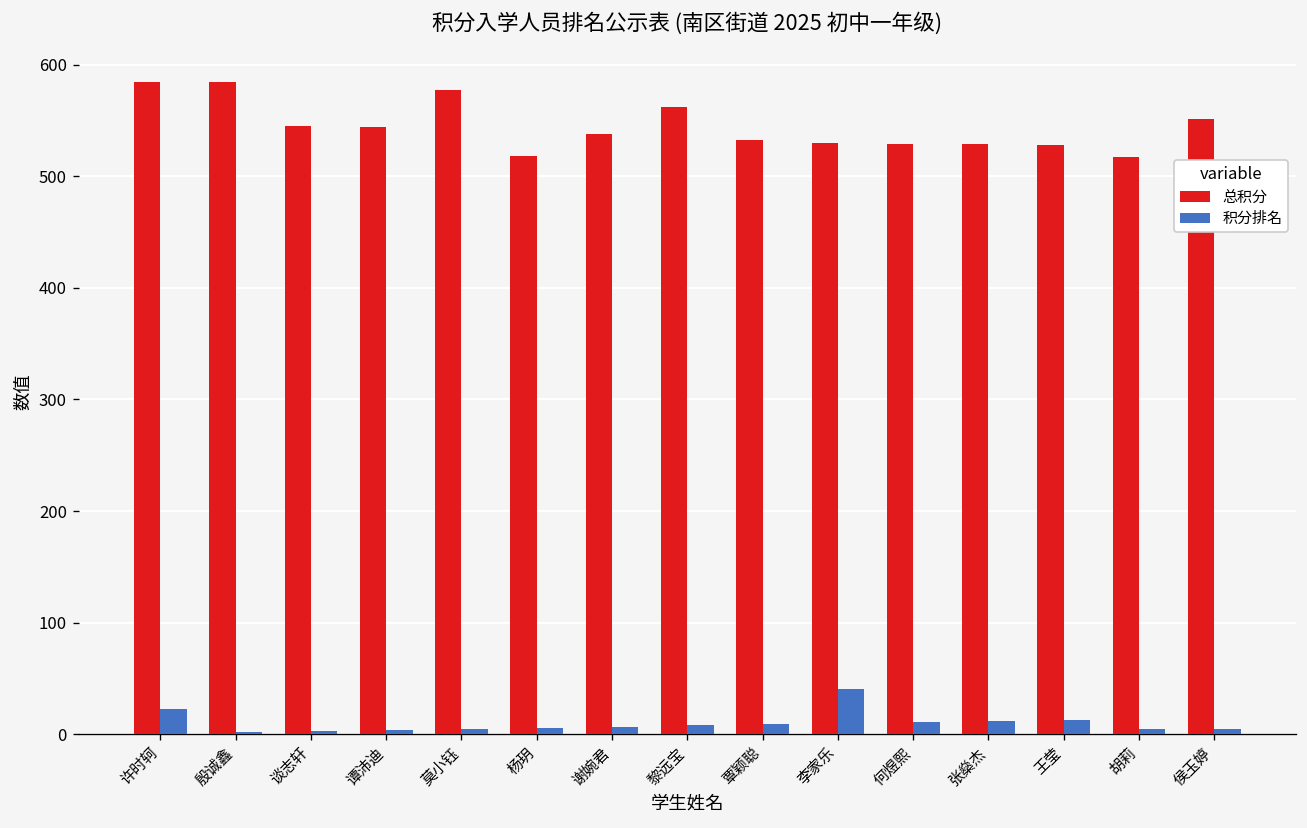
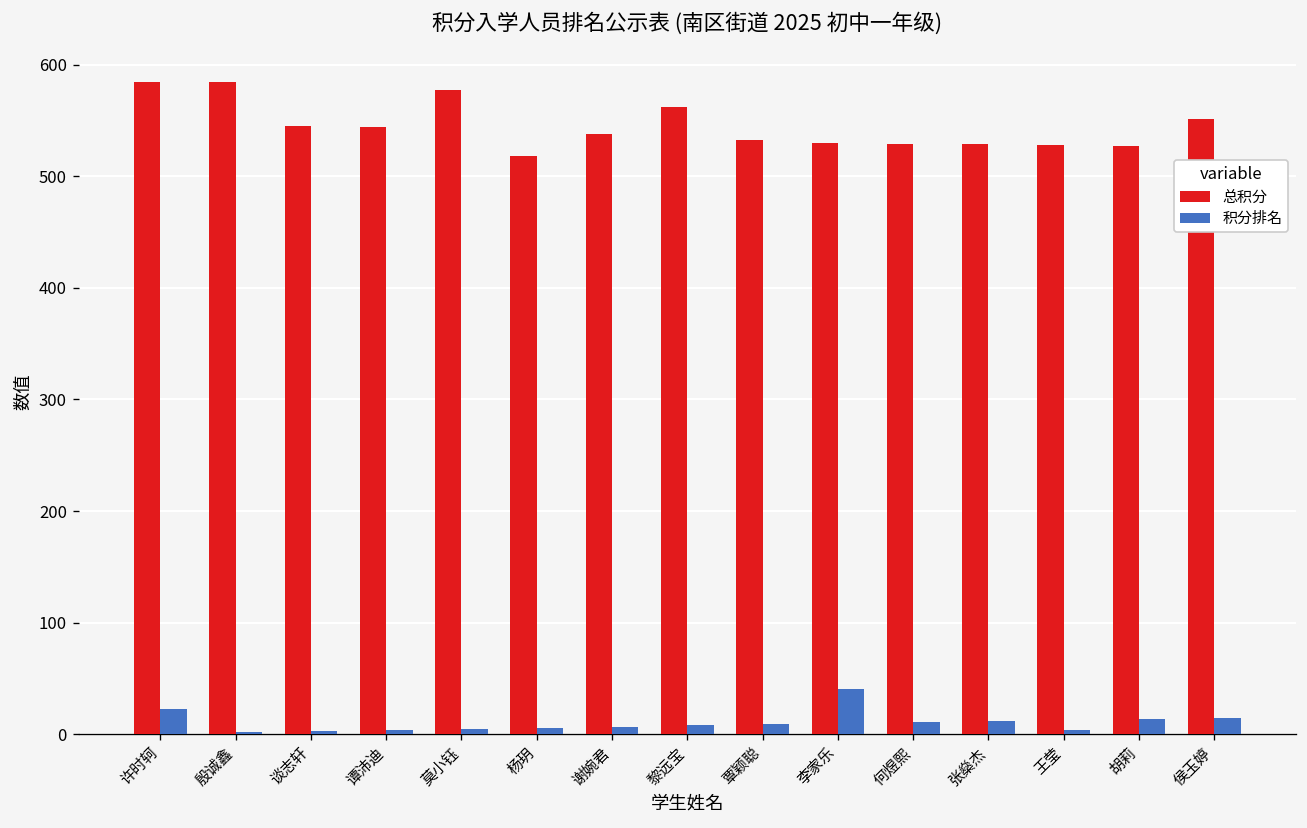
  {
    "总积分": {
      "许时轲": 580,
      "殷诚鑫": 580,
      "谈志轩": 550,
      "谭沛迪": 540,
      "莫小钰": 580,
      "杨玥": 520,
      "谢婉君": 540,
      "黎远宝": 560,
      "覃颖聪": 530,
      "李家乐": 530,
      "何煜熙": 530,
      "张燊杰": 530,
      "王莹": 530,
-     "胡莉": 520,
+     "胡莉": 530,
      "侯玉婷": 550
    },
    "积分排名": {
      "许时轲": 20,
      "谈志轩": 0,
      "谭沛迪": 0,
      "莫小钰": 10,
      "杨玥": 10,
      "谢婉君": 10,
      "黎远宝": 10,
      "覃颖聪": 10,
      "李家乐": 40,
      "何煜熙": 10,
      "张燊杰": 10,
-     "王莹": 10,
-     "胡莉": 5,
-     "侯玉婷": 10
+     "王莹": 0,
+     "胡莉": 14,
+     "侯玉婷": 20
    }
  }
